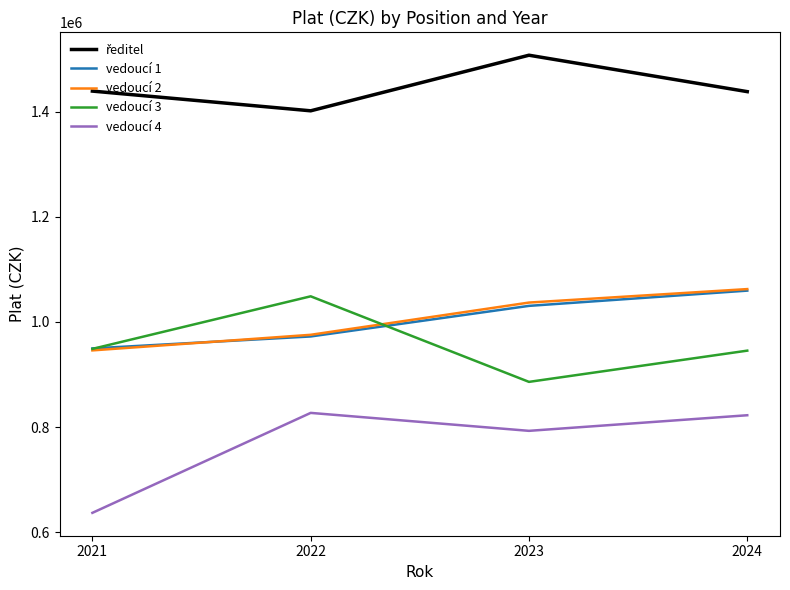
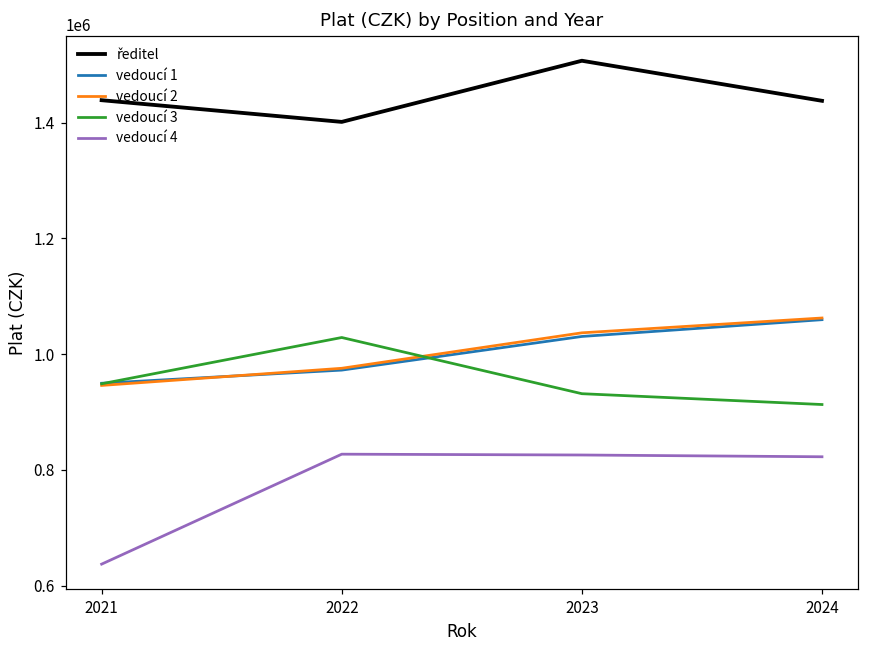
  {
    "ředitel": {
      "2021": 1440000,
      "2022": 1400000,
      "2023": 1510000,
      "2024": 1440000
    },
    "vedoucí 1": {
      "2023": 1030000
    },
    "vedoucí 2": {
      "2023": 1040000
    },
    "vedoucí 3": {
-     "2022": 1050000,
-     "2023": 890000,
-     "2024": 950000
+     "2022": 1030000,
+     "2023": 930000,
+     "2024": 910000
    },
    "vedoucí 4": {
      "2021": 640000,
      "2022": 830000,
-     "2023": 790000,
+     "2023": 830000,
      "2024": 820000
    }
  }
